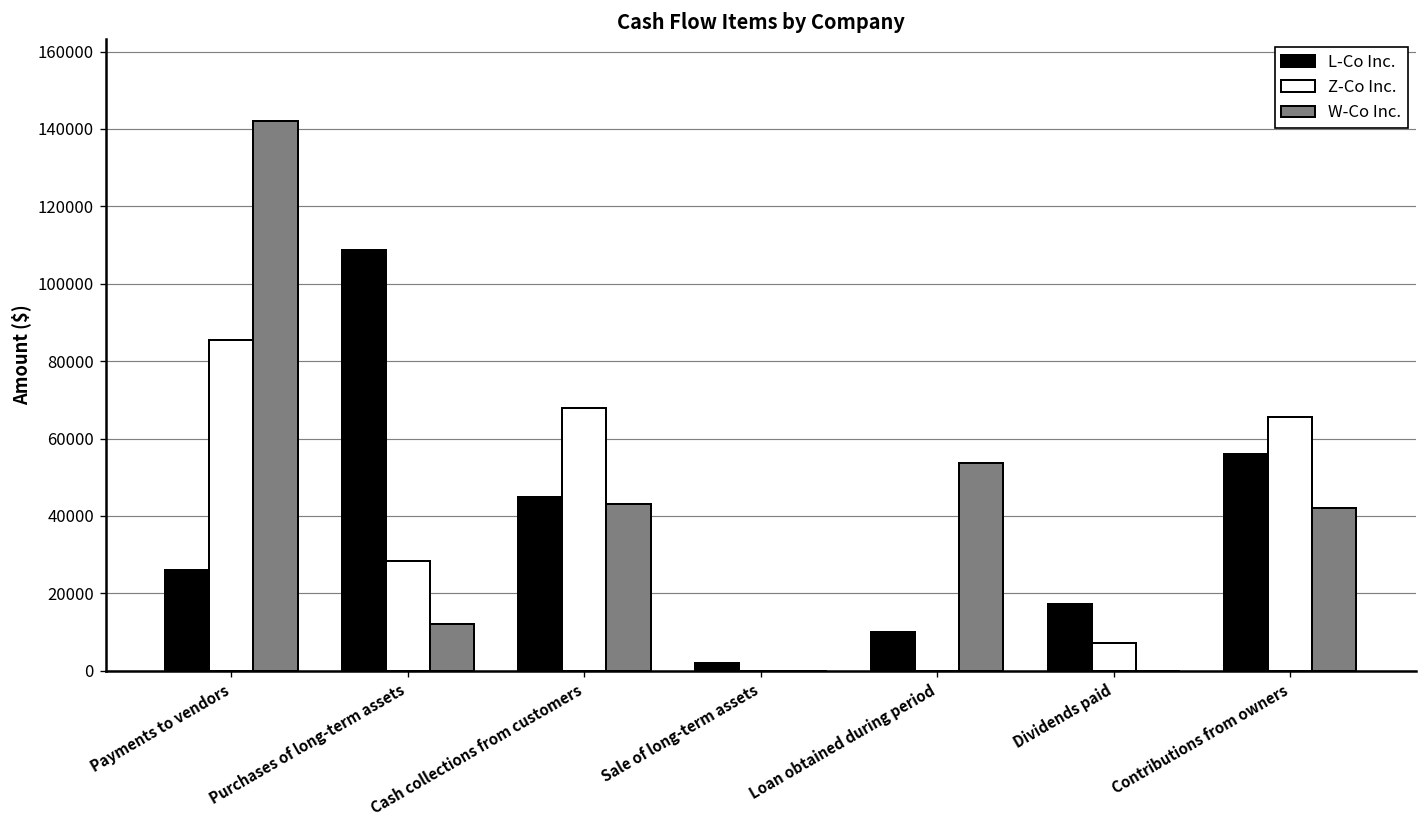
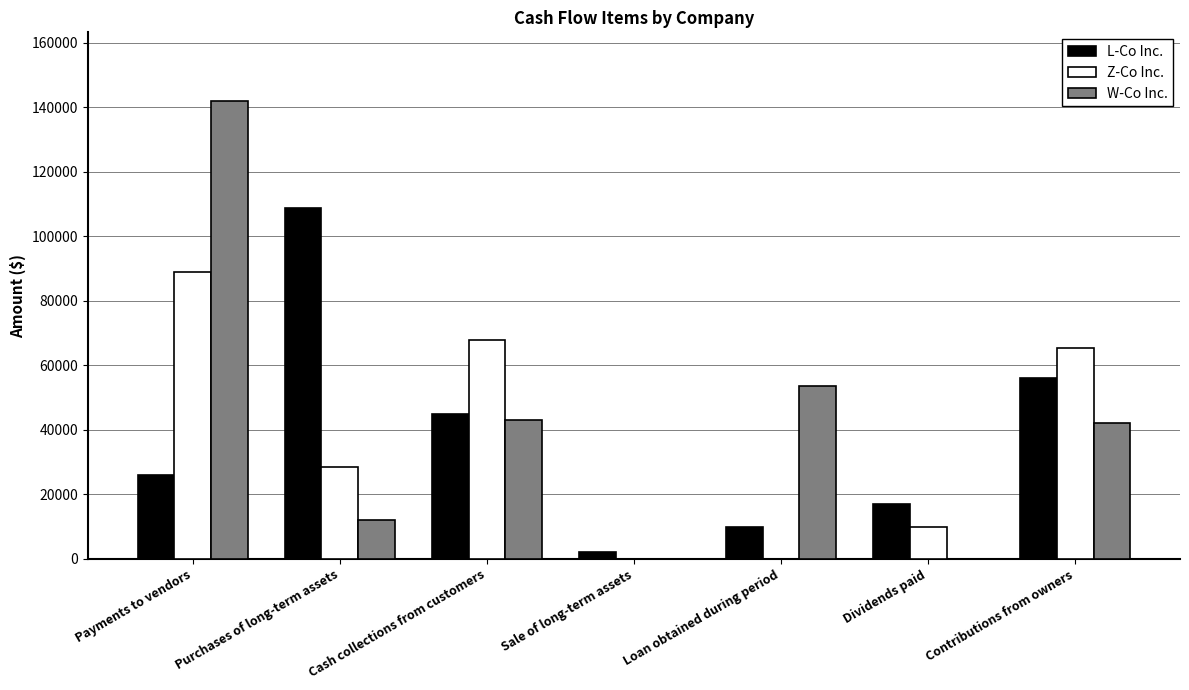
  {
    "L-Co Inc.": {
      "Payments to vendors": 26000,
      "Purchases of long-term assets": 109000,
      "Cash collections from customers": 45000,
      "Sale of long-term assets": 2000,
      "Loan obtained during period": 10000,
      "Dividends paid": 17000,
      "Contributions from owners": 56000
    },
    "Z-Co Inc.": {
-     "Payments to vendors": 85000,
+     "Payments to vendors": 89000,
      "Purchases of long-term assets": 28000,
      "Cash collections from customers": 68000,
      "Sale of long-term assets": 0,
      "Loan obtained during period": 0,
-     "Dividends paid": 7000,
+     "Dividends paid": 10000,
      "Contributions from owners": 65000
    },
    "W-Co Inc.": {
      "Payments to vendors": 142000,
      "Purchases of long-term assets": 12000,
      "Cash collections from customers": 43000,
      "Sale of long-term assets": 0,
      "Loan obtained during period": 54000,
      "Dividends paid": 0,
      "Contributions from owners": 42000
    }
  }
